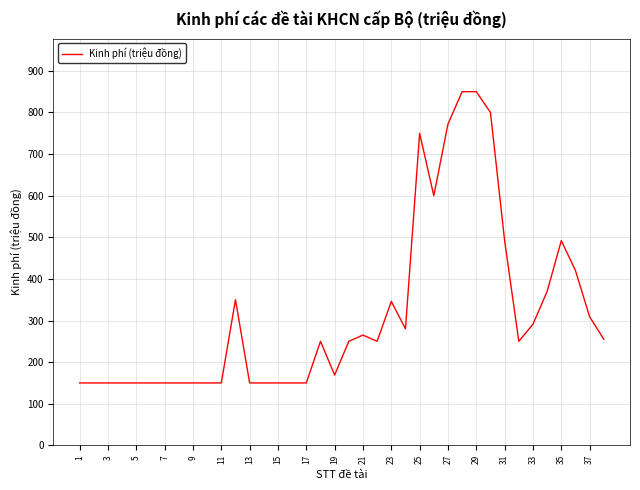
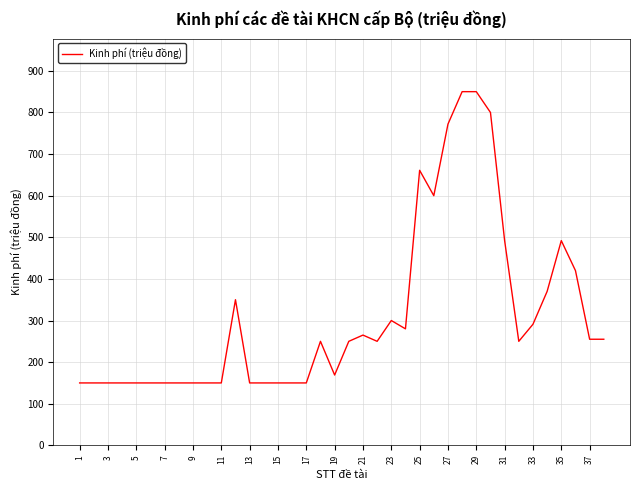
  {
    "1": 150,
    "3": 150,
    "5": 150,
    "7": 150,
    "9": 150,
    "11": 150,
    "13": 150,
    "15": 150,
    "17": 150,
    "19": 170,
    "21": 270,
-   "23": 350,
-   "25": 750,
+   "23": 300,
+   "25": 660,
    "27": 770,
    "29": 850,
    "31": 490,
    "33": 290,
    "35": 490,
-   "37": 310
+   "37": 260
  }
